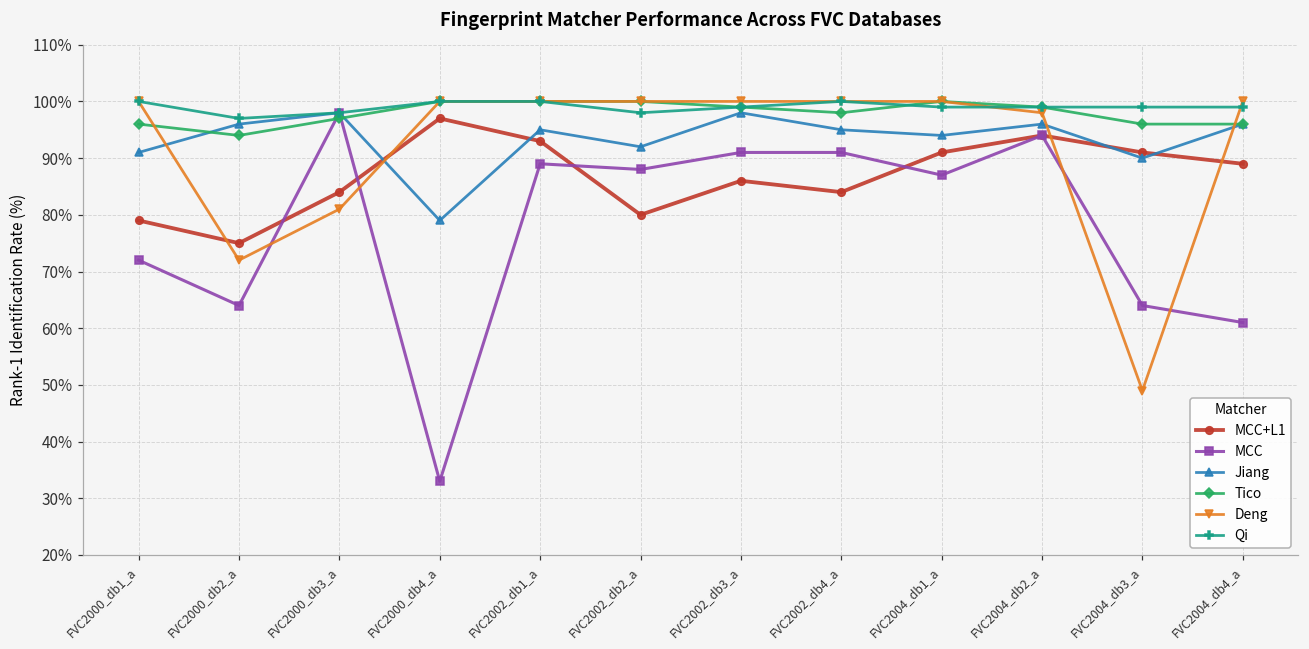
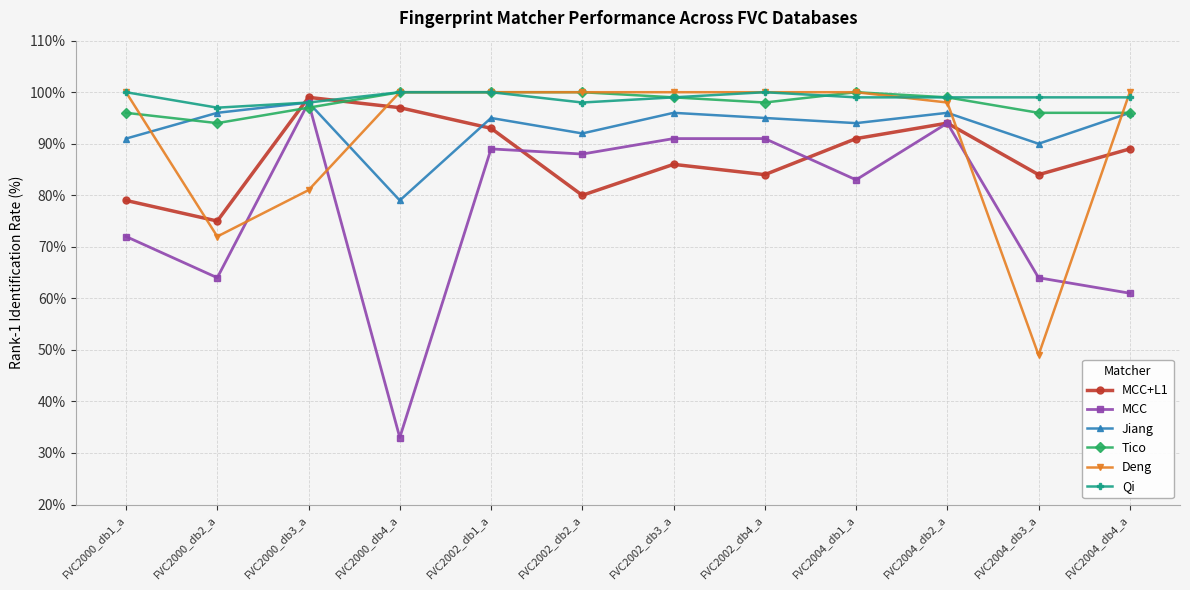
  {
    "MCC+L1": {
      "FVC2000_db1_a": "79%",
      "FVC2000_db2_a": "75%",
-     "FVC2000_db3_a": "84%",
+     "FVC2000_db3_a": "99%",
      "FVC2000_db4_a": "97%",
      "FVC2002_db1_a": "93%",
      "FVC2002_db2_a": "80%",
      "FVC2002_db3_a": "86%",
      "FVC2002_db4_a": "84%",
      "FVC2004_db1_a": "91%",
-     "FVC2004_db3_a": "91%",
+     "FVC2004_db3_a": "84%",
      "FVC2004_db4_a": "89%"
    },
    "MCC": {
      "FVC2000_db1_a": "72%",
      "FVC2000_db2_a": "64%",
      "FVC2000_db4_a": "33%",
      "FVC2002_db1_a": "89%",
      "FVC2002_db2_a": "88%",
      "FVC2002_db3_a": "91%",
      "FVC2002_db4_a": "91%",
-     "FVC2004_db1_a": "87%",
+     "FVC2004_db1_a": "83%",
      "FVC2004_db3_a": "64%",
      "FVC2004_db4_a": "61%"
    },
    "Jiang": {
      "FVC2000_db1_a": "91%",
      "FVC2000_db2_a": "96%",
      "FVC2000_db4_a": "79%",
      "FVC2002_db1_a": "95%",
      "FVC2002_db2_a": "92%",
-     "FVC2002_db3_a": "98%",
+     "FVC2002_db3_a": "96%",
      "FVC2002_db4_a": "95%",
      "FVC2004_db1_a": "94%",
      "FVC2004_db2_a": "96%",
      "FVC2004_db3_a": "90%"
    },
    "Deng": {
      "FVC2000_db2_a": "72%",
      "FVC2000_db3_a": "81%",
      "FVC2002_db3_a": "100%",
      "FVC2004_db2_a": "98%",
      "FVC2004_db3_a": "49%",
      "FVC2004_db4_a": "100%"
    }
  }
